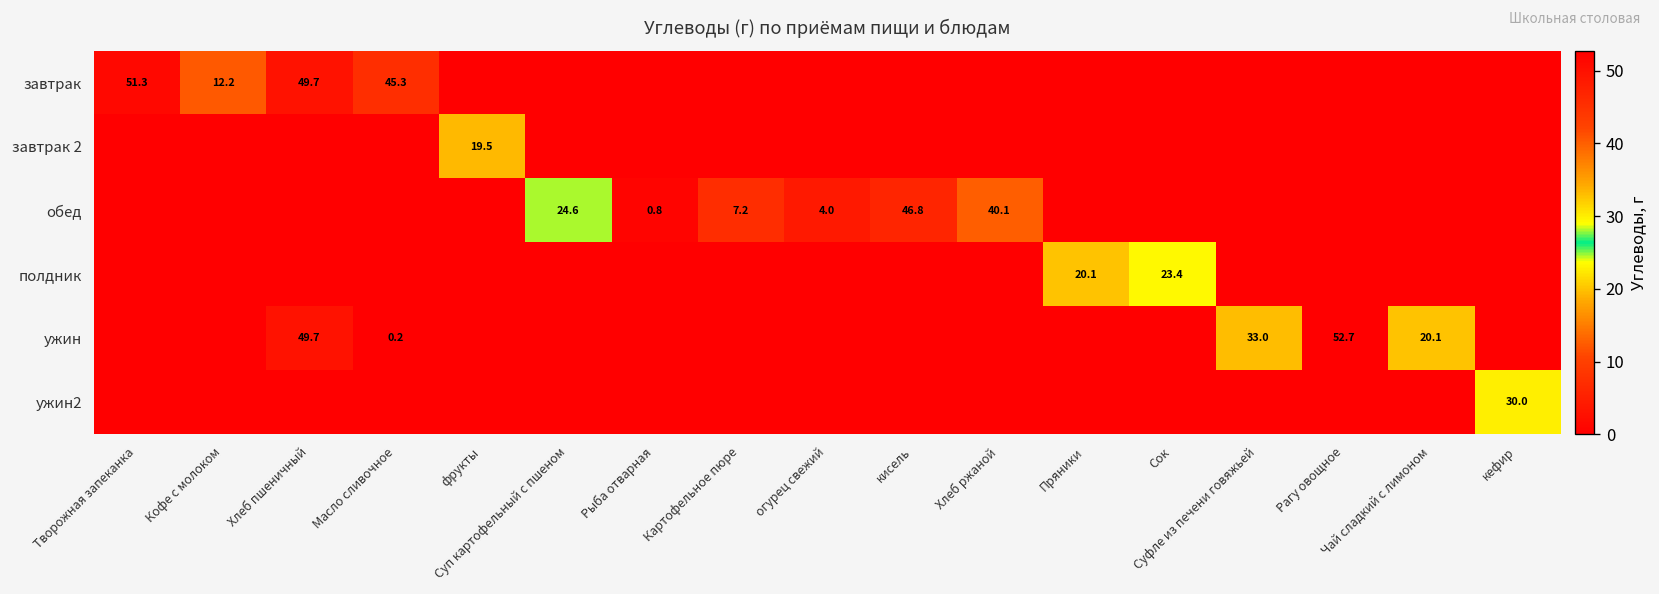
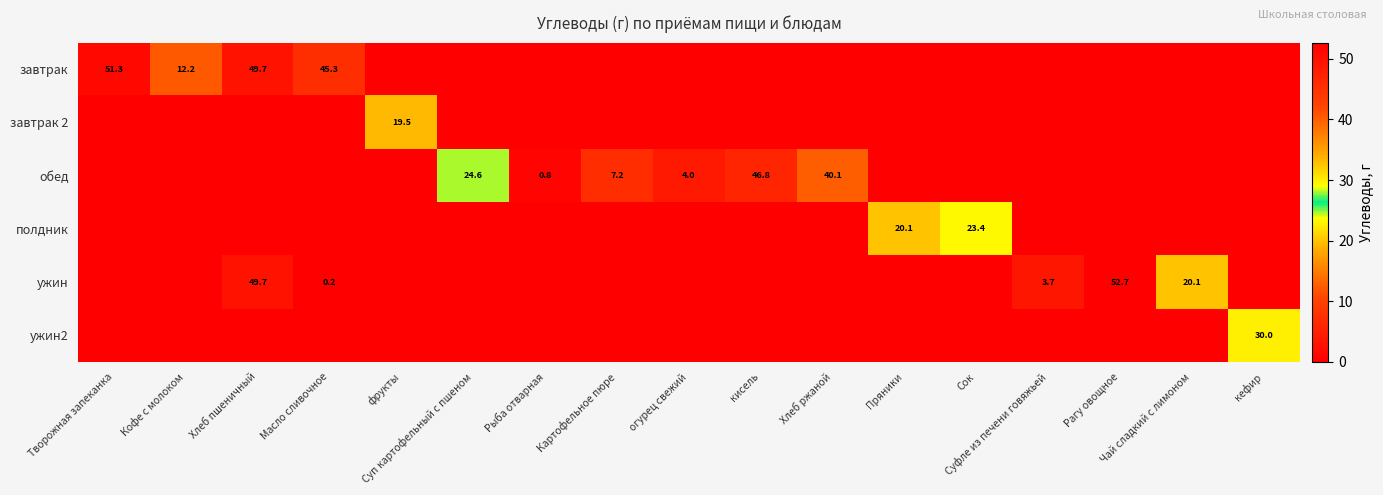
  {
    "завтрак": {
      "Творожная запеканка": 51.3,
      "Кофе с молоком": 12.2,
      "Хлеб пшеничный": 49.7,
      "Масло сливочное": 45.3
    },
    "завтрак 2": {
      "фрукты": 19.5
    },
    "обед": {
      "Суп картофельный с пшеном": 24.6,
      "Рыба отварная": 0.8,
      "Картофельное пюре": 7.2,
      "огурец свежий": 4.0,
      "кисель": 46.8,
      "Хлеб ржаной": 40.1
    },
    "полдник": {
      "Пряники": 20.1,
      "Сок": 23.4
    },
    "ужин": {
      "Хлеб пшеничный": 49.7,
      "Масло сливочное": 0.2,
-     "Суфле из печени говяжьей": 33.0,
+     "Суфле из печени говяжьей": 3.7,
      "Рагу овощное": 52.7,
      "Чай сладкий с лимоном": 20.1
    },
    "ужин2": {
      "кефир": 30.0
    }
  }
